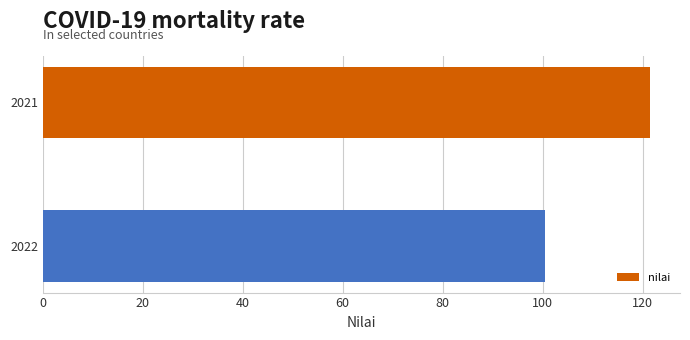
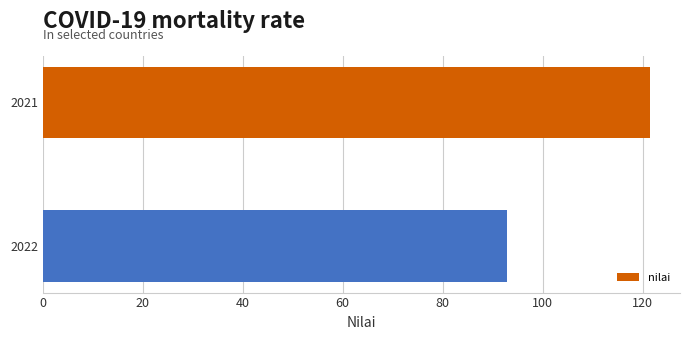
  {
    "2021": 121,
-   "2022": 101
+   "2022": 93
  }
